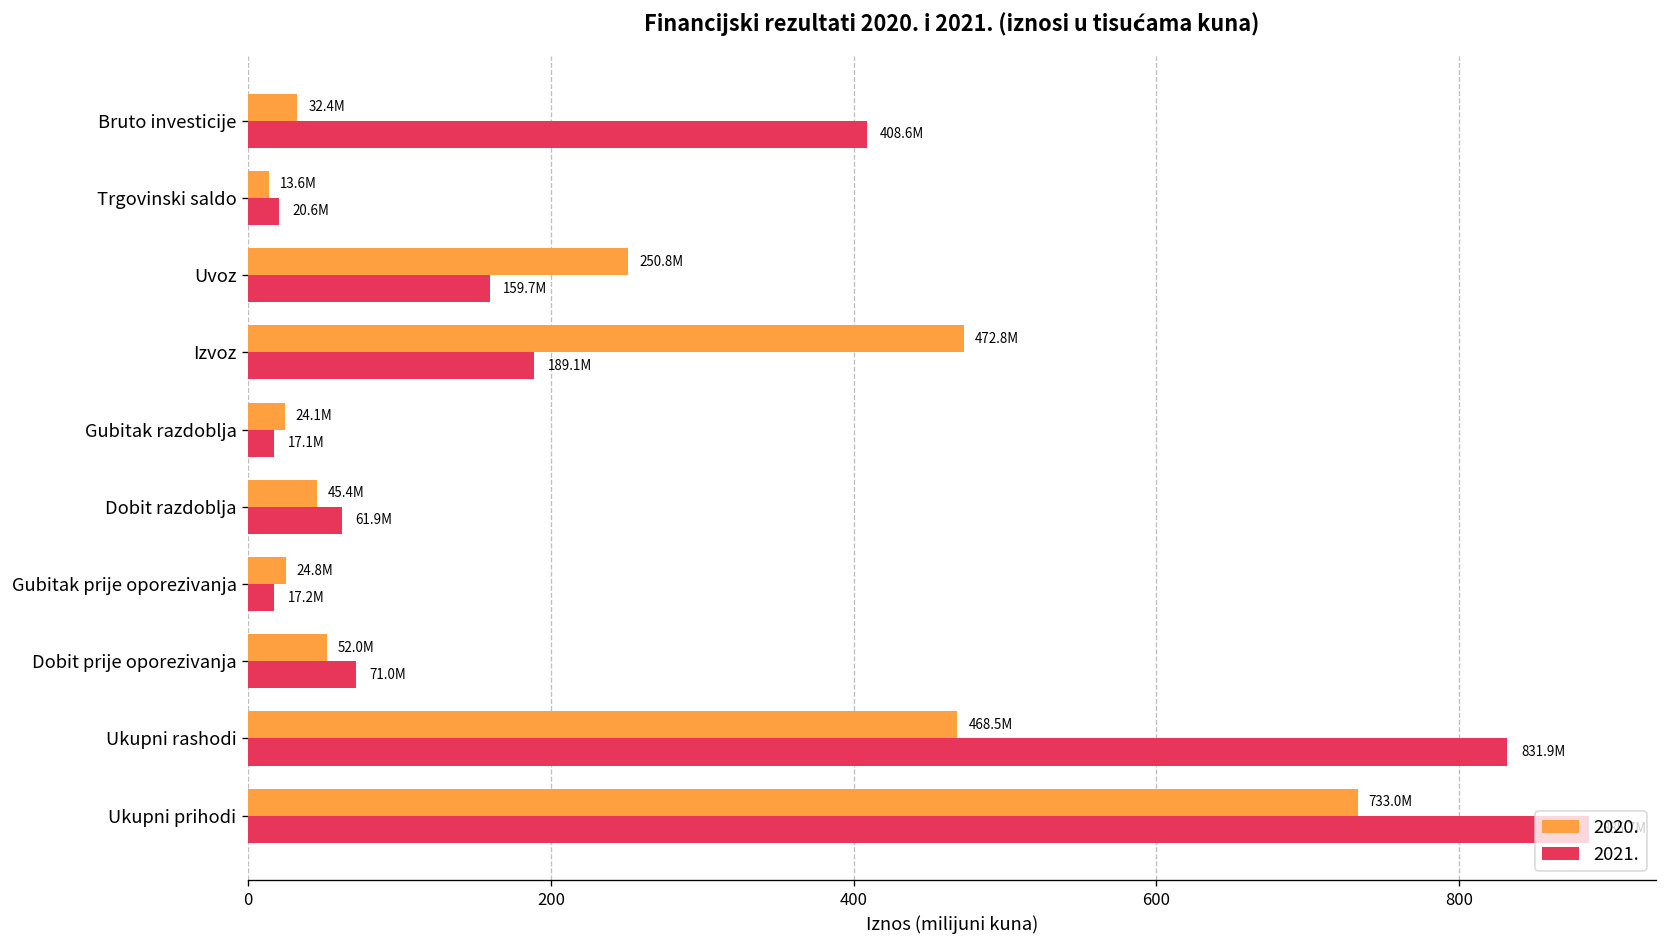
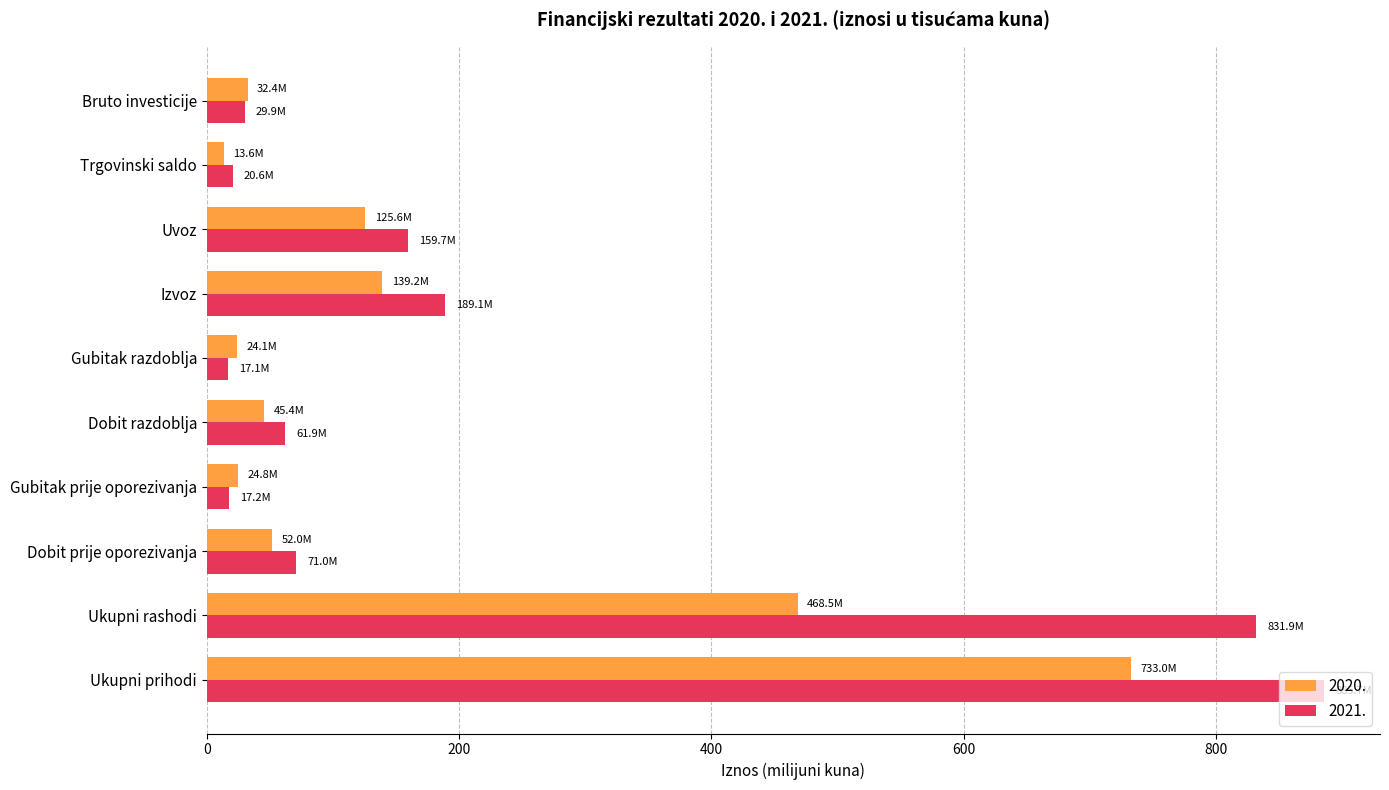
  {
    "2020.": {
      "Bruto investicije": "32.4M",
      "Trgovinski saldo": "13.6M",
-     "Uvoz": "250.8M",
-     "Izvoz": "472.8M",
+     "Uvoz": "125.6M",
+     "Izvoz": "139.2M",
      "Gubitak razdoblja": "24.1M",
      "Dobit razdoblja": "45.4M",
      "Gubitak prije oporezivanja": "24.8M",
      "Dobit prije oporezivanja": "52.0M",
      "Ukupni rashodi": "468.5M",
      "Ukupni prihodi": "733.0M"
    },
    "2021.": {
-     "Bruto investicije": "408.6M",
+     "Bruto investicije": "29.9M",
      "Trgovinski saldo": "20.6M",
      "Uvoz": "159.7M",
      "Izvoz": "189.1M",
      "Gubitak razdoblja": "17.1M",
      "Dobit razdoblja": "61.9M",
      "Gubitak prije oporezivanja": "17.2M",
      "Dobit prije oporezivanja": "71.0M",
      "Ukupni rashodi": "831.9M"
    }
  }
